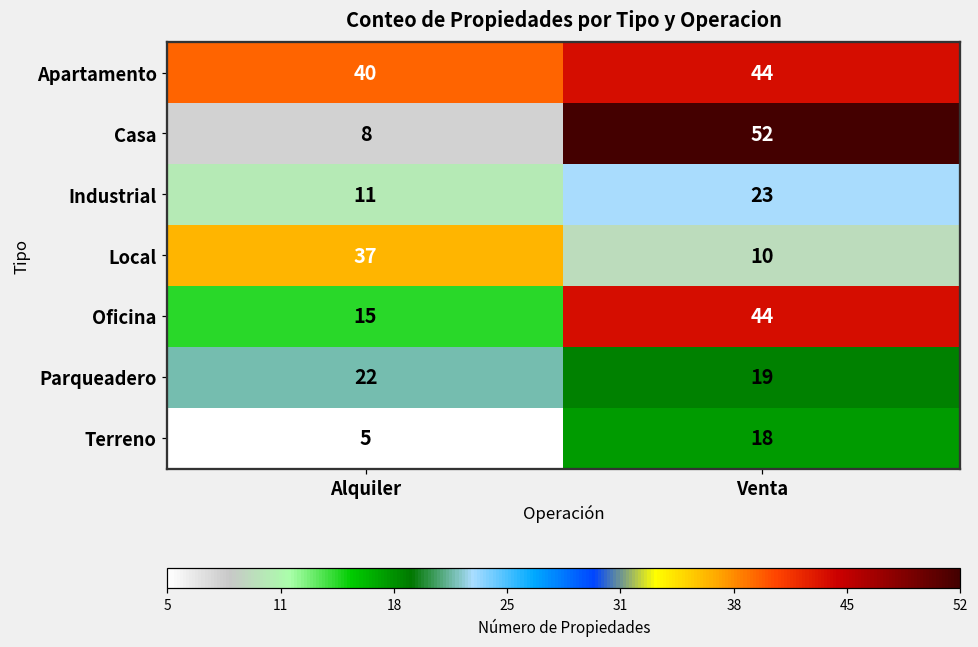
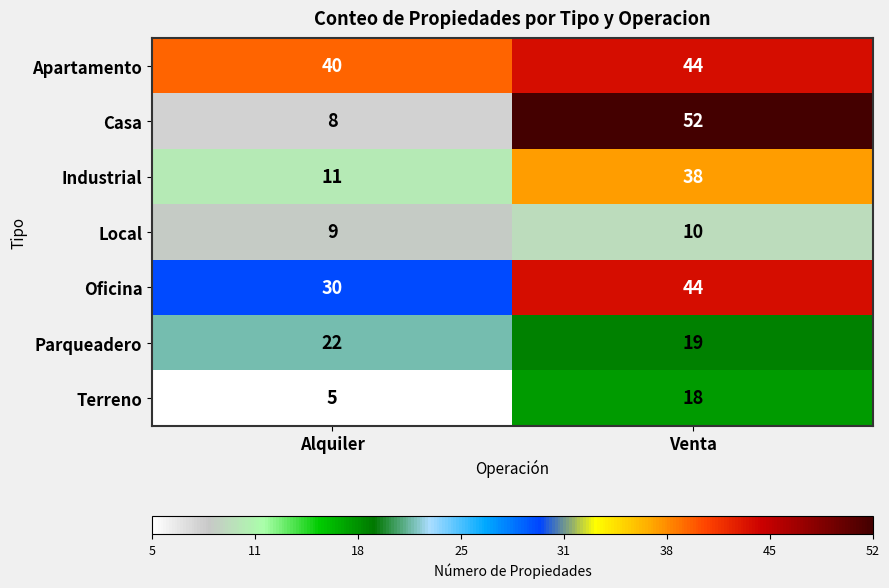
  {
    "Apartamento": {
      "Alquiler": 40,
      "Venta": 44
    },
    "Casa": {
      "Alquiler": 8,
      "Venta": 52
    },
    "Industrial": {
      "Alquiler": 11,
-     "Venta": 23
+     "Venta": 38
    },
    "Local": {
-     "Alquiler": 37,
+     "Alquiler": 9,
      "Venta": 10
    },
    "Oficina": {
-     "Alquiler": 15,
+     "Alquiler": 30,
      "Venta": 44
    },
    "Parqueadero": {
      "Alquiler": 22,
      "Venta": 19
    },
    "Terreno": {
      "Alquiler": 5,
      "Venta": 18
    }
  }
